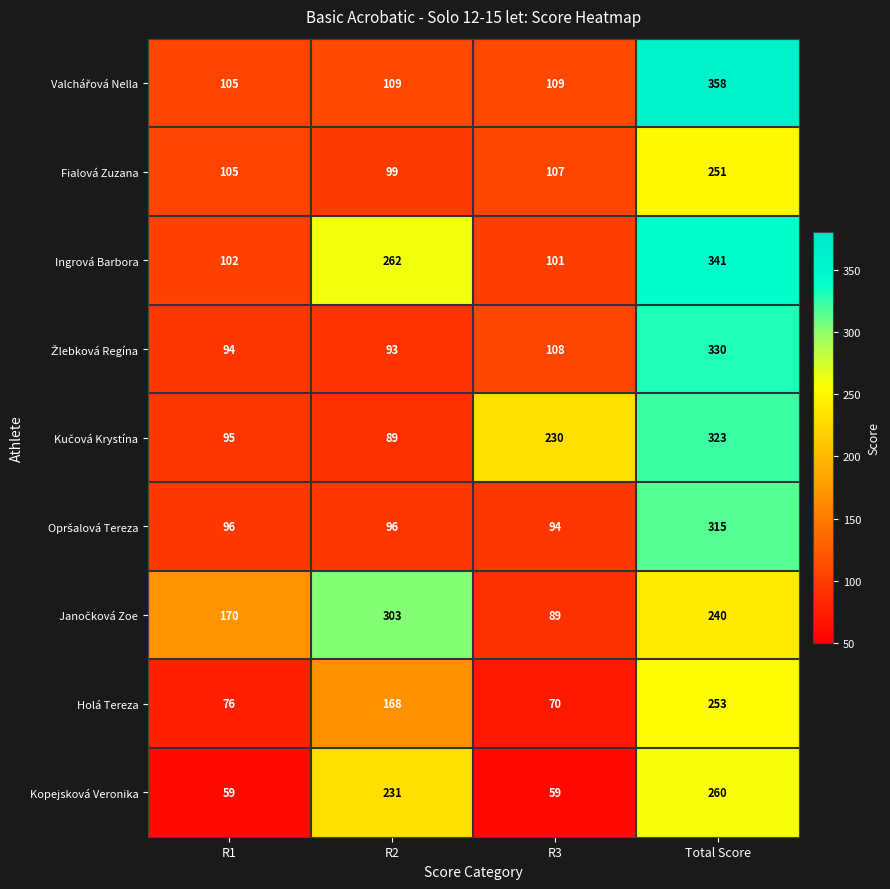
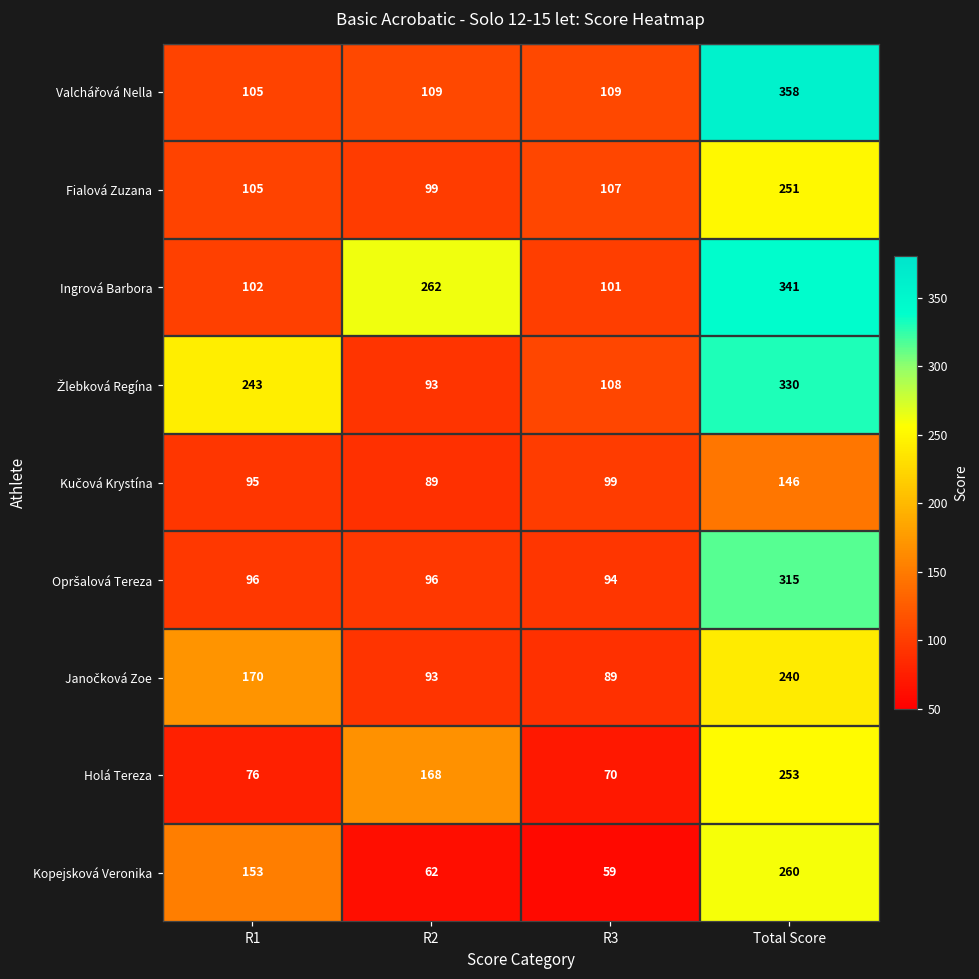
  {
    "Valchářová Nella": {
      "R1": 105,
      "R2": 109,
      "R3": 109,
      "Total Score": 358
    },
    "Fialová Zuzana": {
      "R1": 105,
      "R2": 99,
      "R3": 107,
      "Total Score": 251
    },
    "Ingrová Barbora": {
      "R1": 102,
      "R2": 262,
      "R3": 101,
      "Total Score": 341
    },
    "Žlebková Regína": {
-     "R1": 94,
+     "R1": 243,
      "R2": 93,
      "R3": 108,
      "Total Score": 330
    },
    "Kučová Krystína": {
      "R1": 95,
      "R2": 89,
-     "R3": 230,
-     "Total Score": 323
+     "R3": 99,
+     "Total Score": 146
    },
    "Opršalová Tereza": {
      "R1": 96,
      "R2": 96,
      "R3": 94,
      "Total Score": 315
    },
    "Janočková Zoe": {
      "R1": 170,
-     "R2": 303,
+     "R2": 93,
      "R3": 89,
      "Total Score": 240
    },
    "Holá Tereza": {
      "R1": 76,
      "R2": 168,
      "R3": 70,
      "Total Score": 253
    },
    "Kopejsková Veronika": {
-     "R1": 59,
-     "R2": 231,
+     "R1": 153,
+     "R2": 62,
      "R3": 59,
      "Total Score": 260
    }
  }
